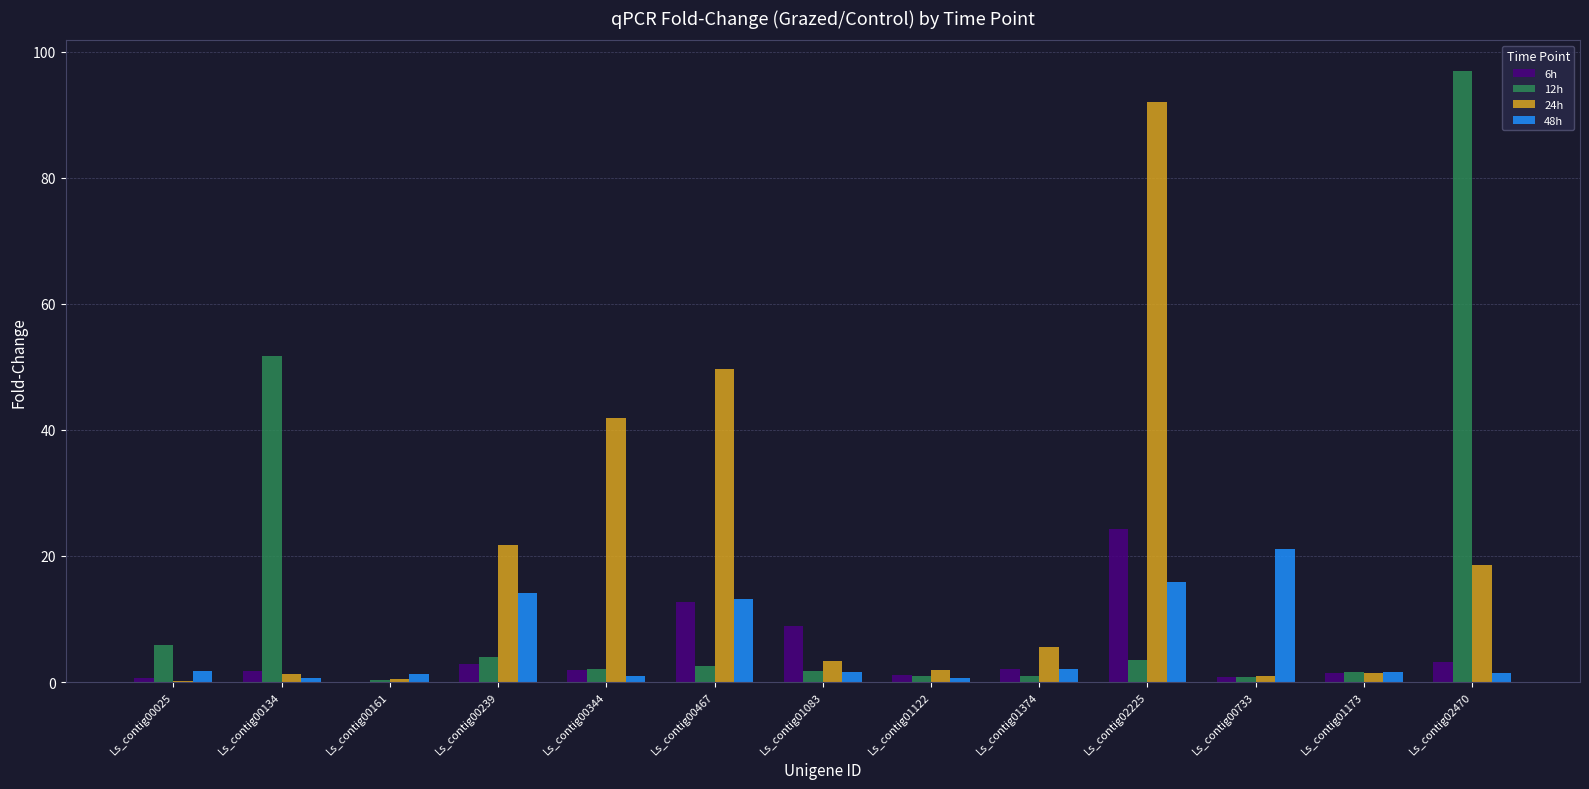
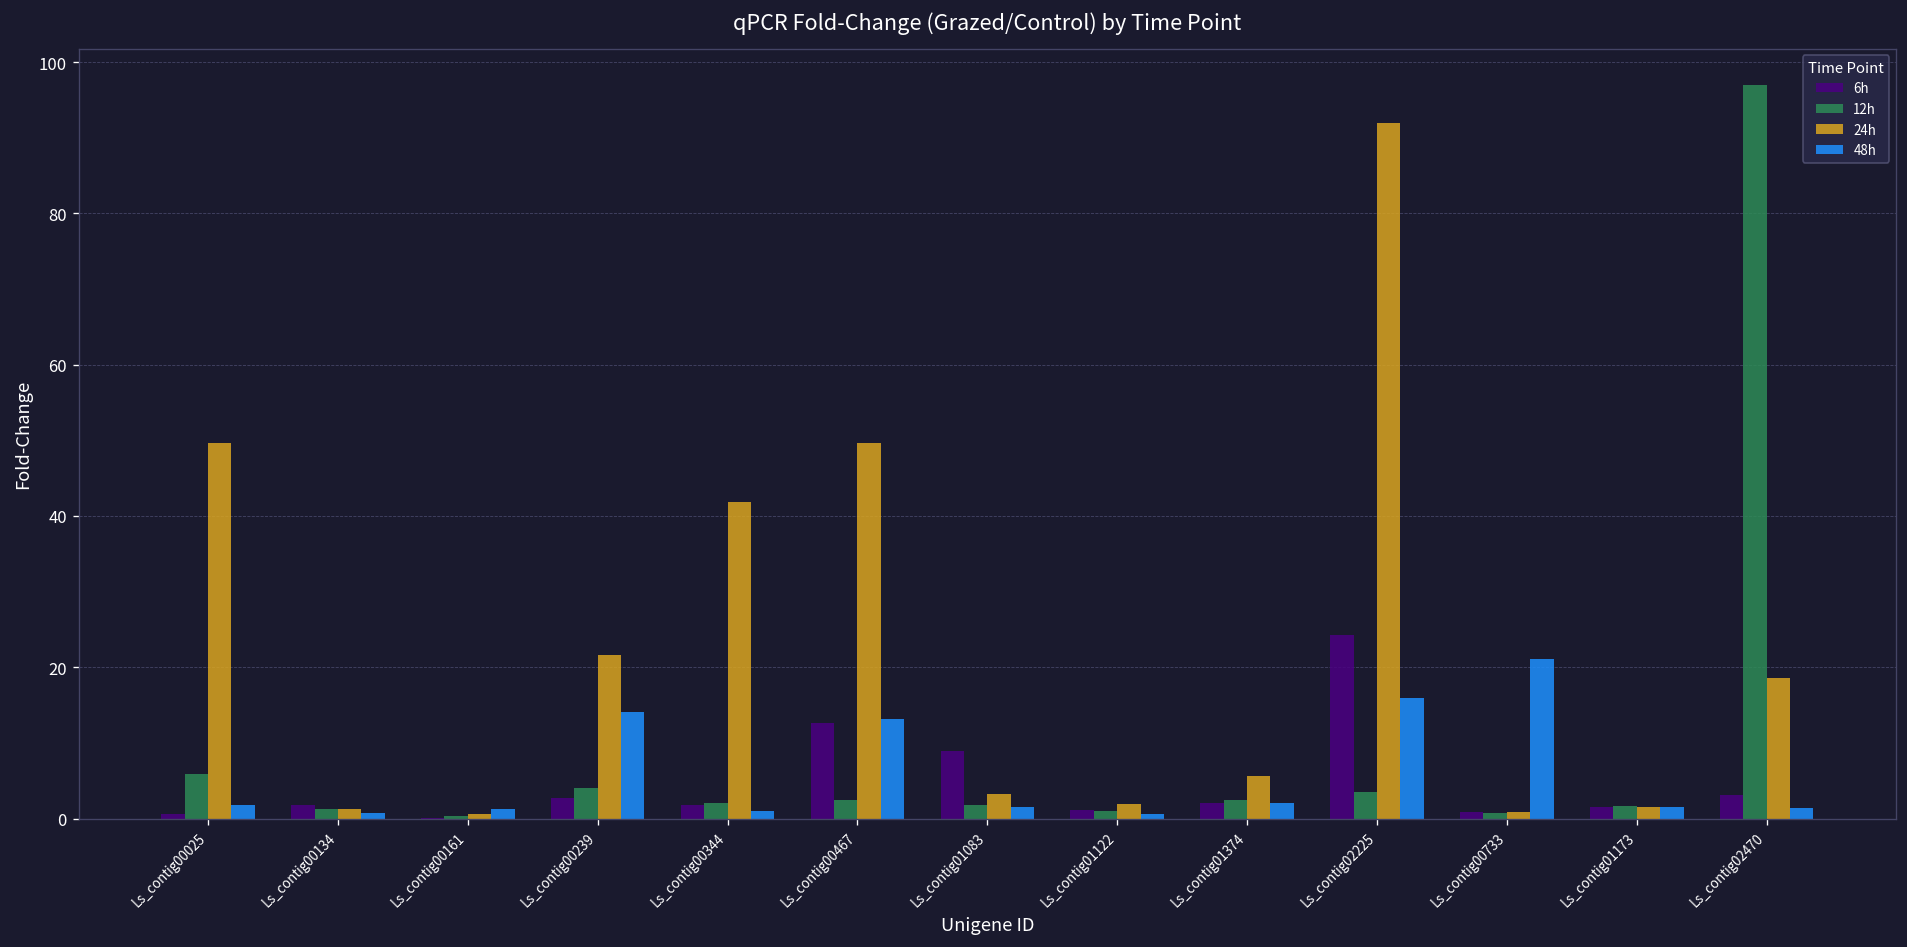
  {
    "6h": {
      "Ls_contig00025": 1,
      "Ls_contig00134": 2,
      "Ls_contig00239": 3,
      "Ls_contig00344": 2,
      "Ls_contig00467": 13,
      "Ls_contig01083": 9,
      "Ls_contig01122": 1,
      "Ls_contig01374": 2,
      "Ls_contig02225": 24,
      "Ls_contig00733": 1,
      "Ls_contig01173": 2,
      "Ls_contig02470": 3
    },
    "12h": {
      "Ls_contig00025": 6,
-     "Ls_contig00134": 52,
+     "Ls_contig00134": 1,
      "Ls_contig00239": 4,
      "Ls_contig00344": 2,
      "Ls_contig00467": 2,
      "Ls_contig01083": 2,
      "Ls_contig01122": 1,
-     "Ls_contig01374": 1,
+     "Ls_contig01374": 3,
      "Ls_contig02225": 3,
      "Ls_contig00733": 1,
      "Ls_contig01173": 2,
      "Ls_contig02470": 97
    },
    "24h": {
-     "Ls_contig00025": 0,
+     "Ls_contig00025": 50,
      "Ls_contig00134": 1,
      "Ls_contig00161": 1,
      "Ls_contig00239": 22,
      "Ls_contig00344": 42,
      "Ls_contig00467": 50,
      "Ls_contig01083": 3,
      "Ls_contig01122": 2,
      "Ls_contig01374": 6,
      "Ls_contig02225": 92,
      "Ls_contig00733": 1,
      "Ls_contig01173": 1,
      "Ls_contig02470": 19
    },
    "48h": {
      "Ls_contig00025": 2,
      "Ls_contig00134": 1,
      "Ls_contig00161": 1,
      "Ls_contig00239": 14,
      "Ls_contig00344": 1,
      "Ls_contig00467": 13,
      "Ls_contig01083": 2,
      "Ls_contig01122": 1,
      "Ls_contig01374": 2,
      "Ls_contig02225": 16,
      "Ls_contig00733": 21,
      "Ls_contig01173": 2,
      "Ls_contig02470": 1
    }
  }
